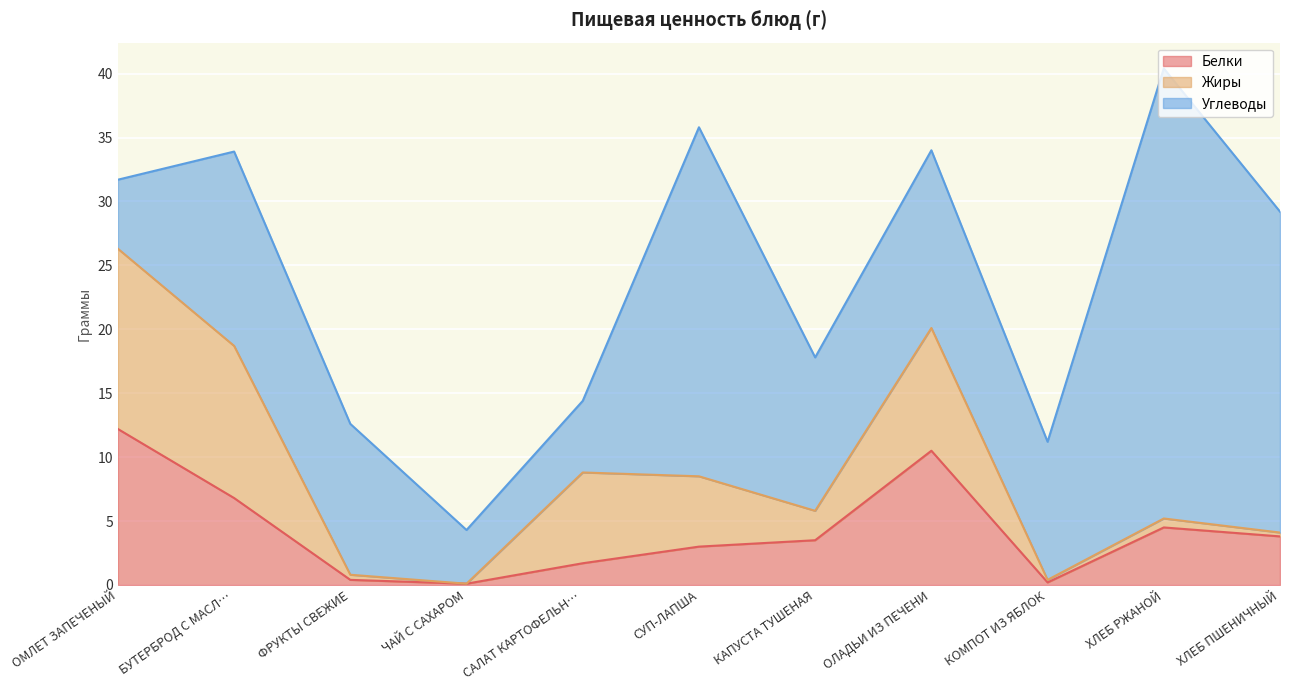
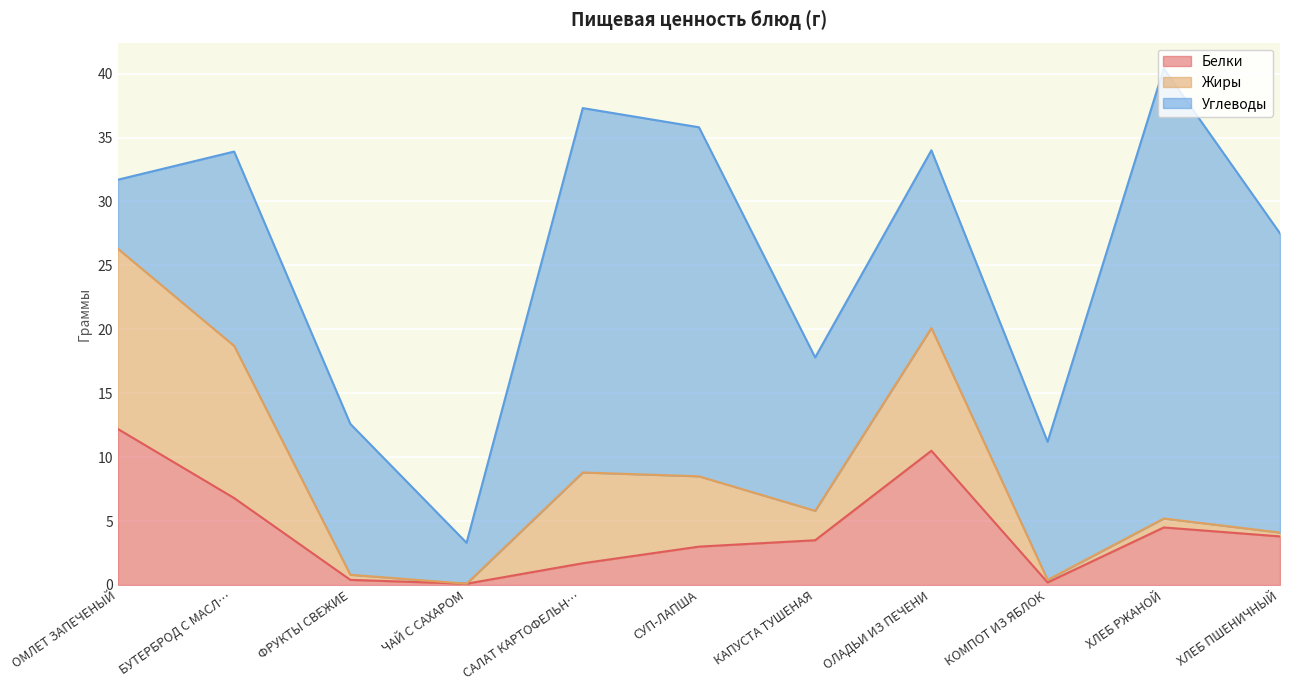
  {
    "Углеводы": {
      "ОМЛЕТ ЗАПЕЧЕНЫЙ": 5.4,
      "БУТЕРБРОД С МАСЛ…": 15.2,
      "ФРУКТЫ СВЕЖИЕ": 11.8,
-     "ЧАЙ С САХАРОМ": 4.2,
-     "САЛАТ КАРТОФЕЛЬН…": 5.6,
+     "ЧАЙ С САХАРОМ": 3.2,
+     "САЛАТ КАРТОФЕЛЬН…": 28.5,
      "СУП-ЛАПША": 27.3,
      "КАПУСТА ТУШЕНАЯ": 12.0,
      "ОЛАДЬИ ИЗ ПЕЧЕНИ": 13.9,
      "КОМПОТ ИЗ ЯБЛОК": 10.8,
-     "ХЛЕБ ПШЕНИЧНЫЙ": 25.1
+     "ХЛЕБ ПШЕНИЧНЫЙ": 23.4
    }
  }
